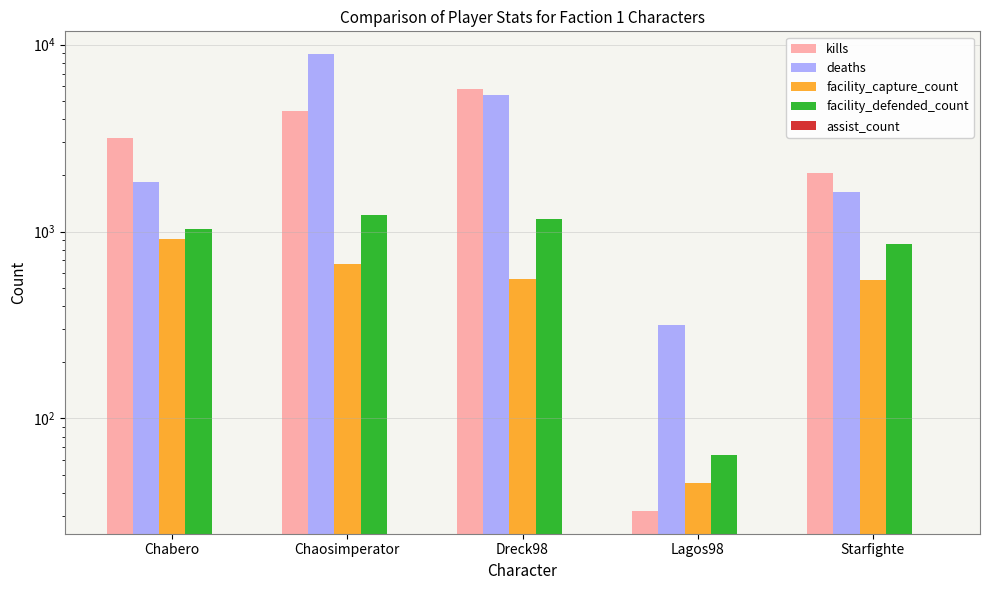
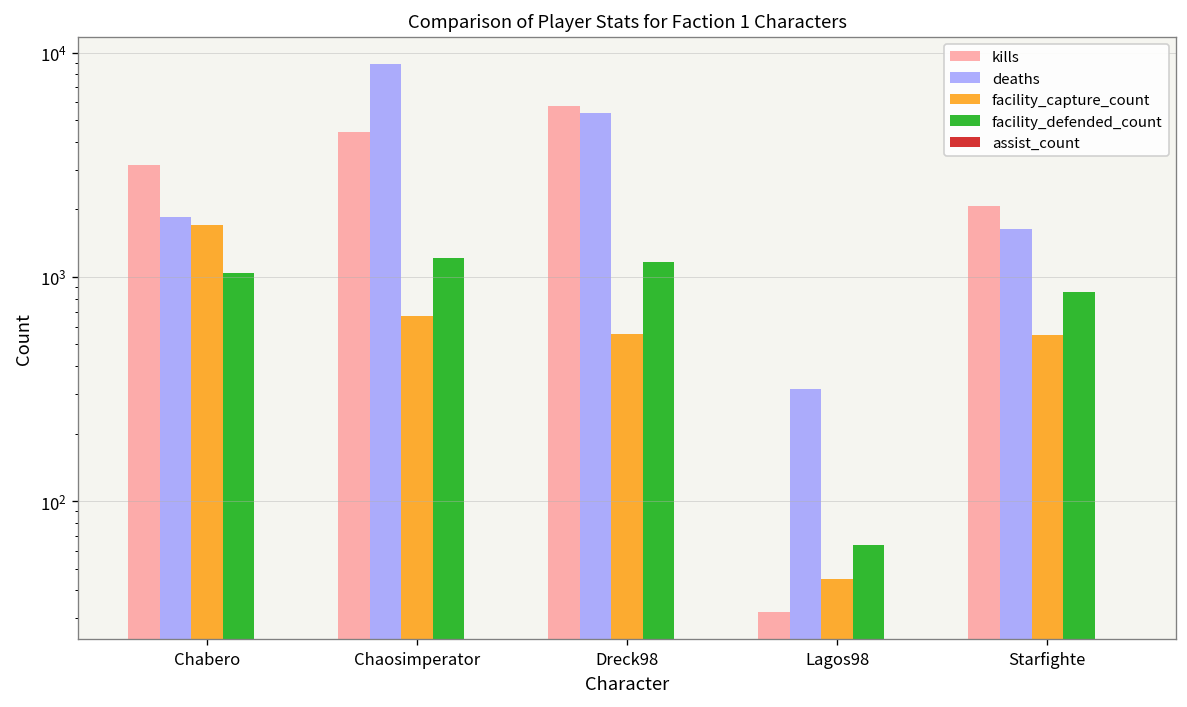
  {
    "kills": {
      "Chabero": 3200,
      "Chaosimperator": 4400,
      "Dreck98": 5800,
      "Lagos98": 32,
      "Starfighte": 2100
    },
    "deaths": {
      "Chabero": 1800,
      "Chaosimperator": 9000,
      "Dreck98": 5400,
      "Lagos98": 320,
      "Starfighte": 1600
    },
    "facility_capture_count": {
-     "Chabero": 900,
+     "Chabero": 1700,
      "Chaosimperator": 670,
      "Dreck98": 550,
      "Lagos98": 45,
      "Starfighte": 550
    },
    "facility_defended_count": {
      "Chabero": 1000,
      "Chaosimperator": 1200,
      "Dreck98": 1200,
      "Lagos98": 64,
      "Starfighte": 900
    }
  }
